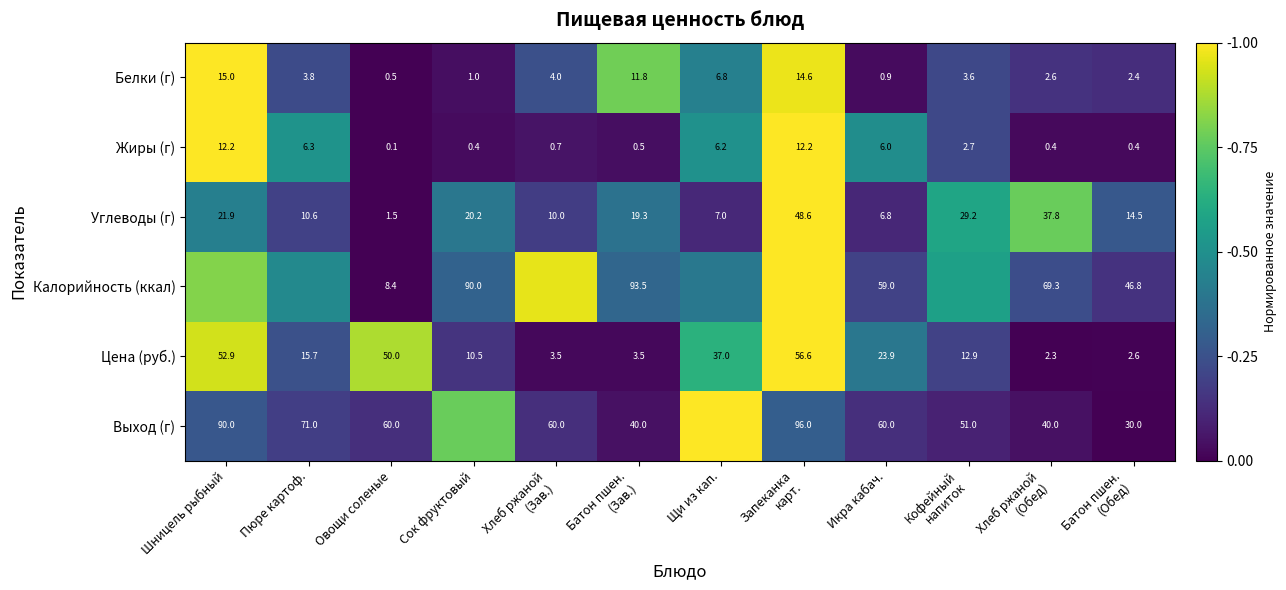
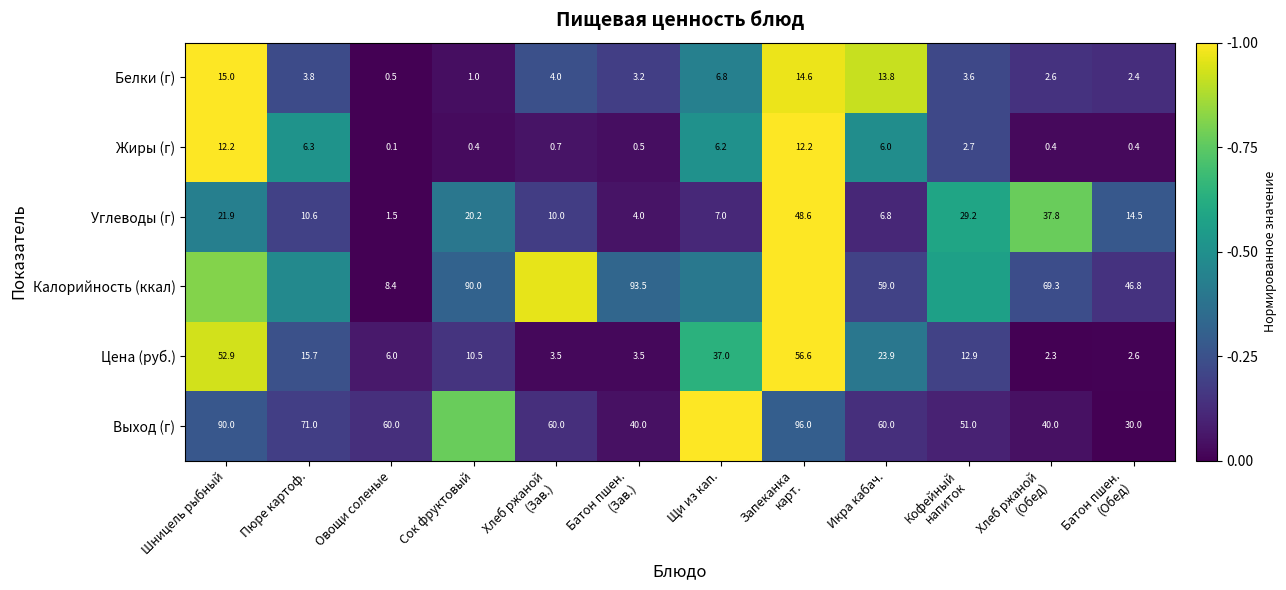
  {
    "Белки (г)": {
      "Шницель рыбный": 15.0,
      "Пюре картоф.": 3.8,
      "Овощи соленые": 0.5,
      "Сок фруктовый": 1.0,
      "Хлеб ржаной (Зав.)": 4.0,
-     "Батон пшен. (Зав.)": 11.8,
+     "Батон пшен. (Зав.)": 3.2,
      "Щи из кап.": 6.8,
      "Запеканка карт.": 14.6,
-     "Икра кабач.": 0.9,
+     "Икра кабач.": 13.8,
      "Кофейный напиток": 3.6,
      "Хлеб ржаной (Обед)": 2.6,
      "Батон пшен. (Обед)": 2.4
    },
    "Жиры (г)": {
      "Шницель рыбный": 12.2,
      "Пюре картоф.": 6.3,
      "Овощи соленые": 0.1,
      "Сок фруктовый": 0.4,
      "Хлеб ржаной (Зав.)": 0.7,
      "Батон пшен. (Зав.)": 0.5,
      "Щи из кап.": 6.2,
      "Запеканка карт.": 12.2,
      "Икра кабач.": 6.0,
      "Кофейный напиток": 2.7,
      "Хлеб ржаной (Обед)": 0.4,
      "Батон пшен. (Обед)": 0.4
    },
    "Углеводы (г)": {
      "Шницель рыбный": 21.9,
      "Пюре картоф.": 10.6,
      "Овощи соленые": 1.5,
      "Сок фруктовый": 20.2,
      "Хлеб ржаной (Зав.)": 10.0,
-     "Батон пшен. (Зав.)": 19.3,
+     "Батон пшен. (Зав.)": 4.0,
      "Щи из кап.": 7.0,
      "Запеканка карт.": 48.6,
      "Икра кабач.": 6.8,
      "Кофейный напиток": 29.2,
      "Хлеб ржаной (Обед)": 37.8,
      "Батон пшен. (Обед)": 14.5
    },
    "Калорийность (ккал)": {
      "Овощи соленые": 8.4,
      "Сок фруктовый": 90.0,
      "Батон пшен. (Зав.)": 93.5,
      "Икра кабач.": 59.0,
      "Хлеб ржаной (Обед)": 69.3,
      "Батон пшен. (Обед)": 46.8
    },
    "Цена (руб.)": {
      "Шницель рыбный": 52.9,
      "Пюре картоф.": 15.7,
-     "Овощи соленые": 50.0,
+     "Овощи соленые": 6.0,
      "Сок фруктовый": 10.5,
      "Хлеб ржаной (Зав.)": 3.5,
      "Батон пшен. (Зав.)": 3.5,
      "Щи из кап.": 37.0,
      "Запеканка карт.": 56.6,
      "Икра кабач.": 23.9,
      "Кофейный напиток": 12.9,
      "Хлеб ржаной (Обед)": 2.3,
      "Батон пшен. (Обед)": 2.6
    },
    "Выход (г)": {
      "Шницель рыбный": 90.0,
      "Пюре картоф.": 71.0,
      "Овощи соленые": 60.0,
      "Хлеб ржаной (Зав.)": 60.0,
      "Батон пшен. (Зав.)": 40.0,
      "Запеканка карт.": 96.0,
      "Икра кабач.": 60.0,
      "Кофейный напиток": 51.0,
      "Хлеб ржаной (Обед)": 40.0,
      "Батон пшен. (Обед)": 30.0
    }
  }
